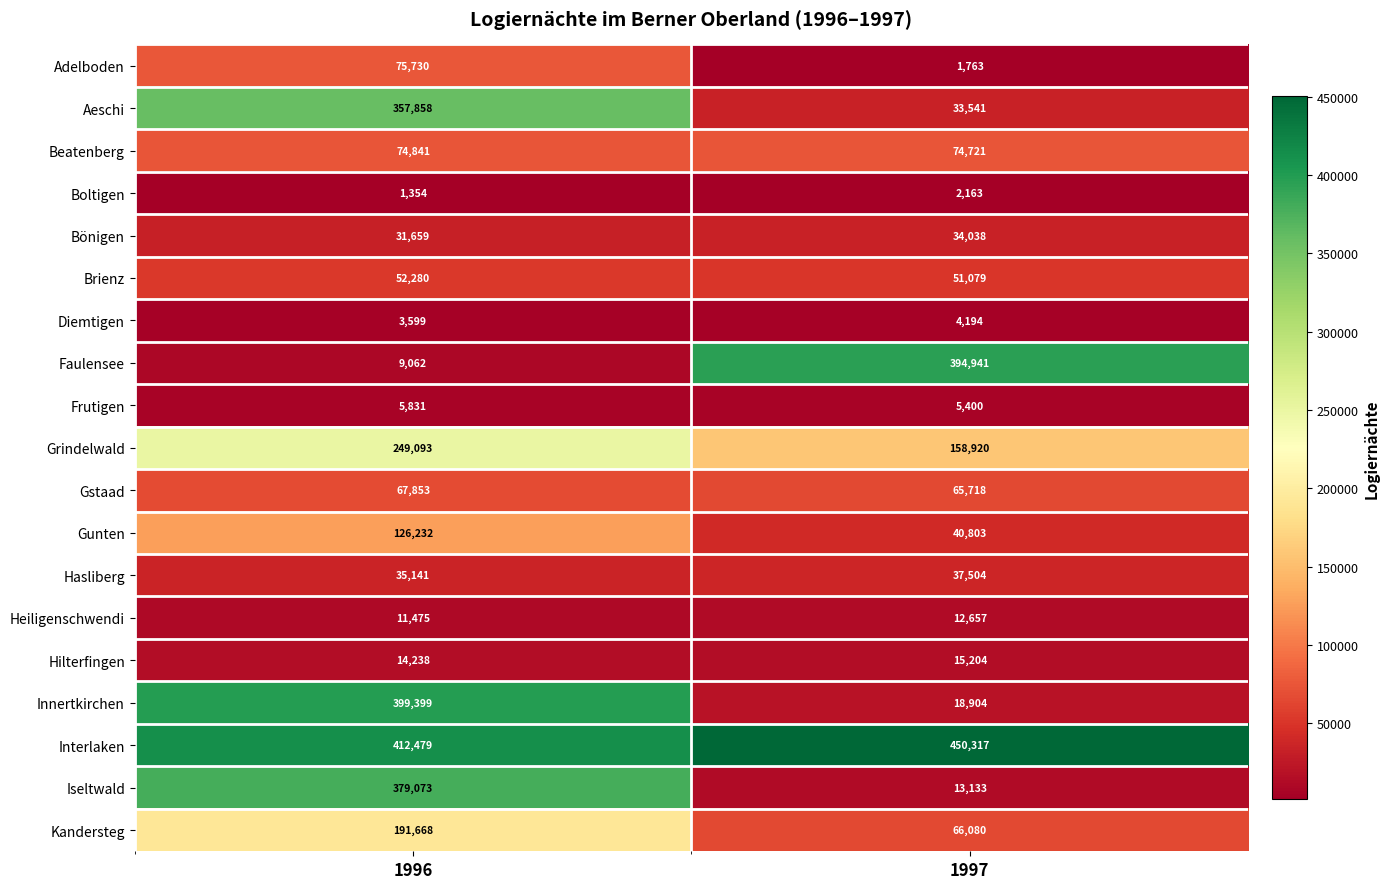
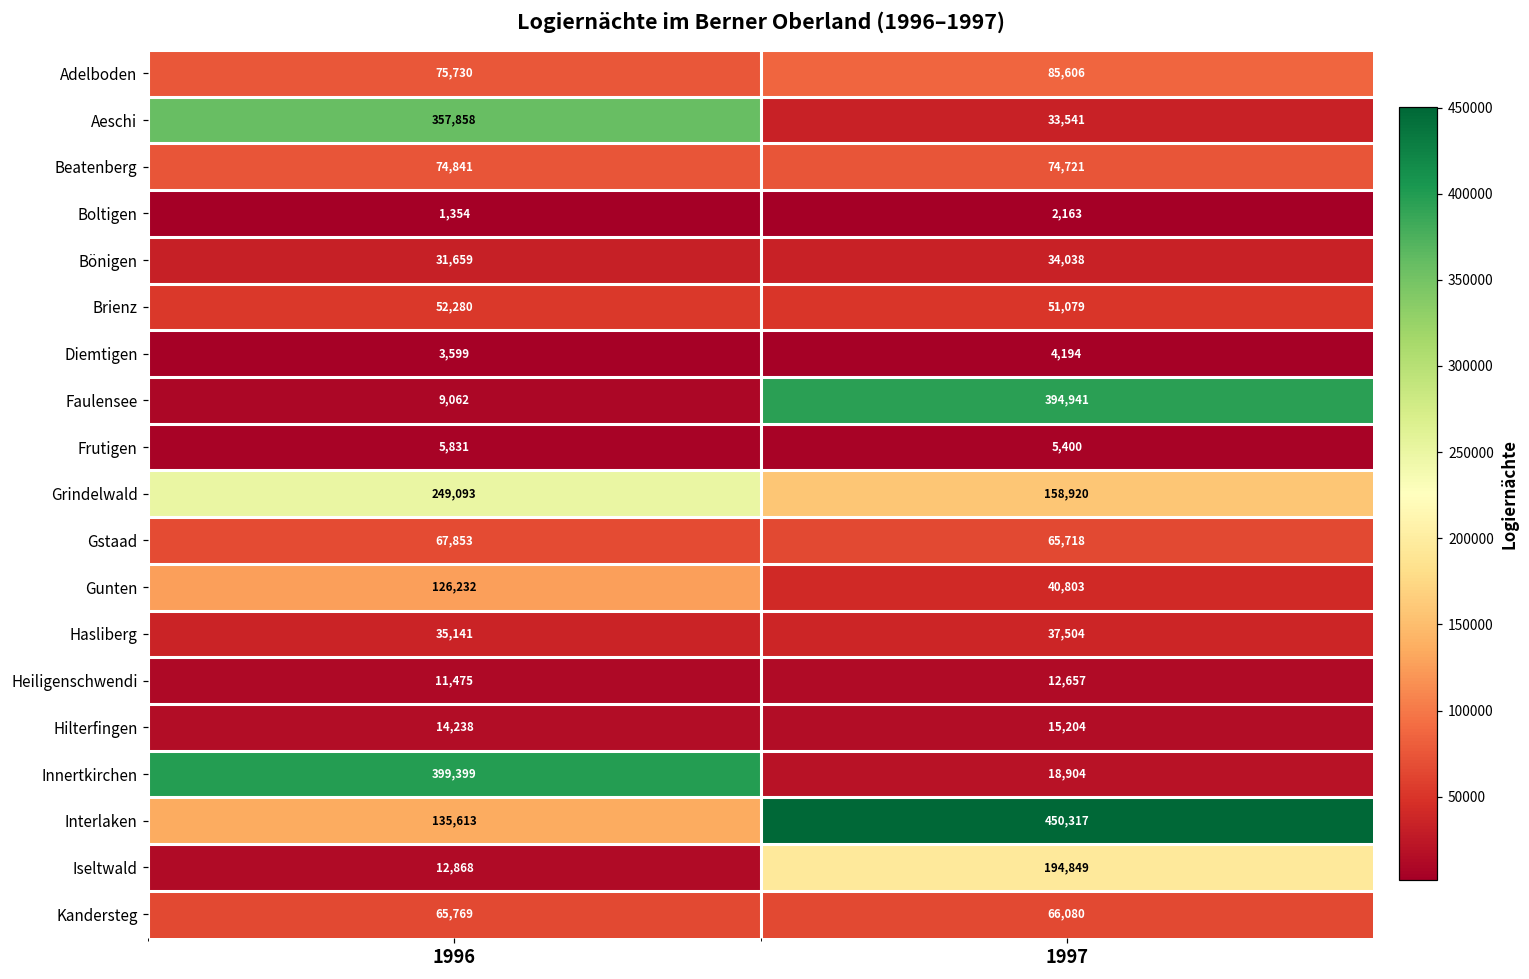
  {
    "Adelboden": {
      "1996": "75,730",
-     "1997": "1,763"
+     "1997": "85,606"
    },
    "Aeschi": {
      "1996": "357,858",
      "1997": "33,541"
    },
    "Beatenberg": {
      "1996": "74,841",
      "1997": "74,721"
    },
    "Boltigen": {
      "1996": "1,354",
      "1997": "2,163"
    },
    "Bönigen": {
      "1996": "31,659",
      "1997": "34,038"
    },
    "Brienz": {
      "1996": "52,280",
      "1997": "51,079"
    },
    "Diemtigen": {
      "1996": "3,599",
      "1997": "4,194"
    },
    "Faulensee": {
      "1996": "9,062",
      "1997": "394,941"
    },
    "Frutigen": {
      "1996": "5,831",
      "1997": "5,400"
    },
    "Grindelwald": {
      "1996": "249,093",
      "1997": "158,920"
    },
    "Gstaad": {
      "1996": "67,853",
      "1997": "65,718"
    },
    "Gunten": {
      "1996": "126,232",
      "1997": "40,803"
    },
    "Hasliberg": {
      "1996": "35,141",
      "1997": "37,504"
    },
    "Heiligenschwendi": {
      "1996": "11,475",
      "1997": "12,657"
    },
    "Hilterfingen": {
      "1996": "14,238",
      "1997": "15,204"
    },
    "Innertkirchen": {
      "1996": "399,399",
      "1997": "18,904"
    },
    "Interlaken": {
-     "1996": "412,479",
+     "1996": "135,613",
      "1997": "450,317"
    },
    "Iseltwald": {
-     "1996": "379,073",
-     "1997": "13,133"
+     "1996": "12,868",
+     "1997": "194,849"
    },
    "Kandersteg": {
-     "1996": "191,668",
+     "1996": "65,769",
      "1997": "66,080"
    }
  }
